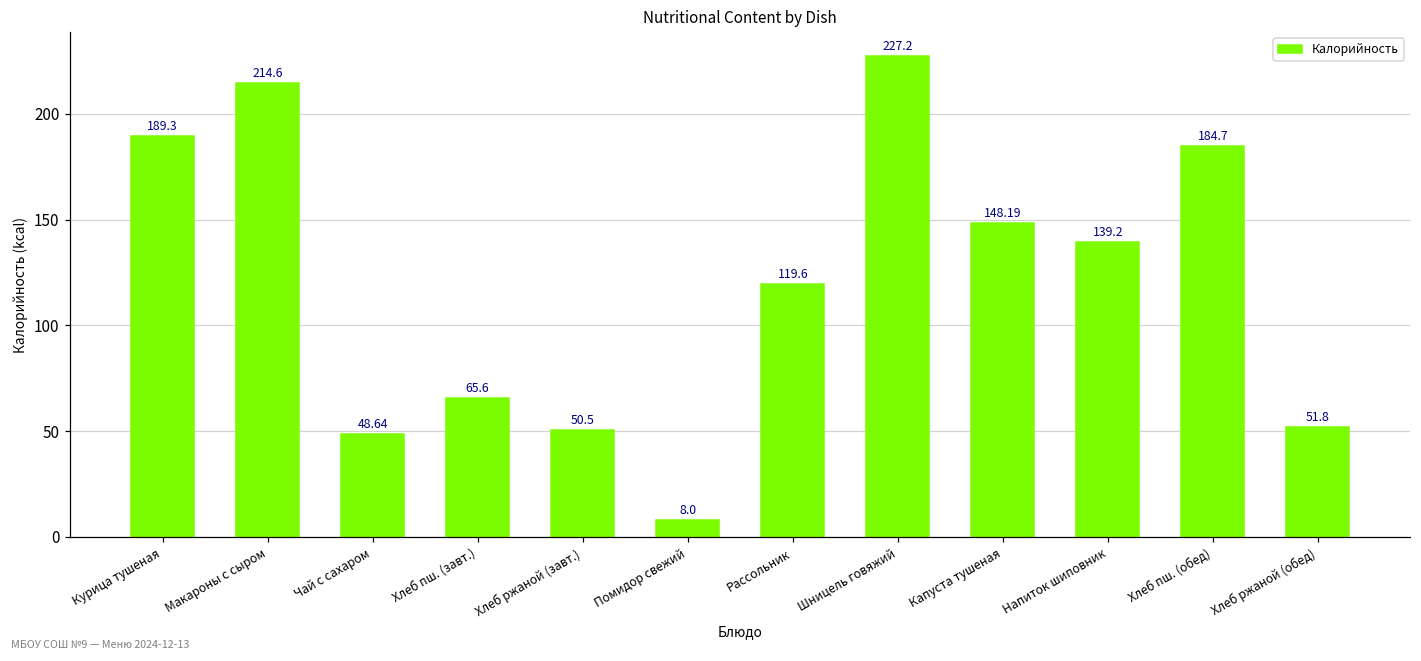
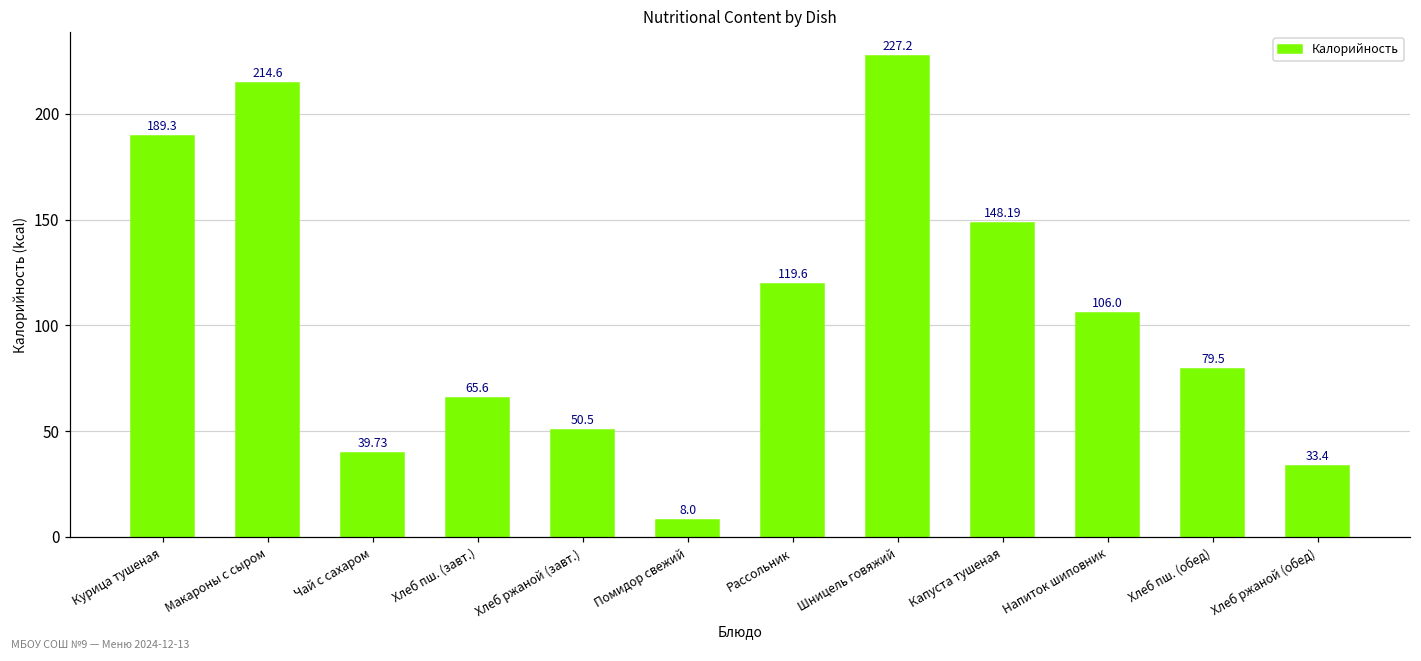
  {
    "Курица тушеная": 189.3,
    "Макароны с сыром": 214.6,
-   "Чай с сахаром": 48.64,
+   "Чай с сахаром": 39.73,
    "Хлеб пш. (завт.)": 65.6,
    "Хлеб ржаной (завт.)": 50.5,
    "Помидор свежий": 8.0,
    "Рассольник": 119.6,
    "Шницель говяжий": 227.2,
    "Капуста тушеная": 148.19,
-   "Напиток шиповник": 139.2,
-   "Хлеб пш. (обед)": 184.7,
-   "Хлеб ржаной (обед)": 51.8
+   "Напиток шиповник": 106.0,
+   "Хлеб пш. (обед)": 79.5,
+   "Хлеб ржаной (обед)": 33.4
  }
